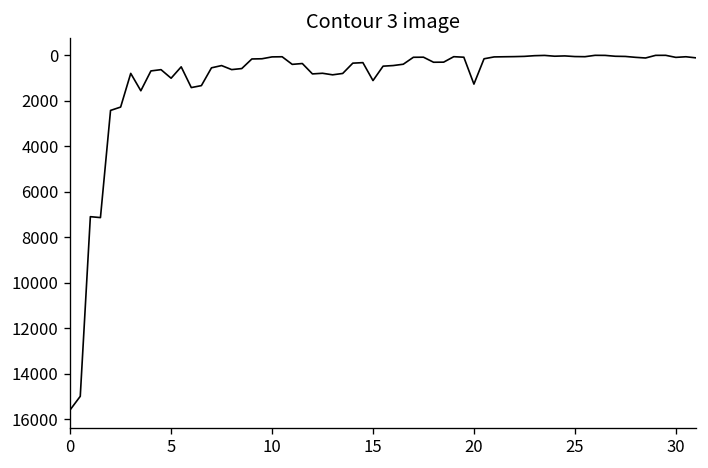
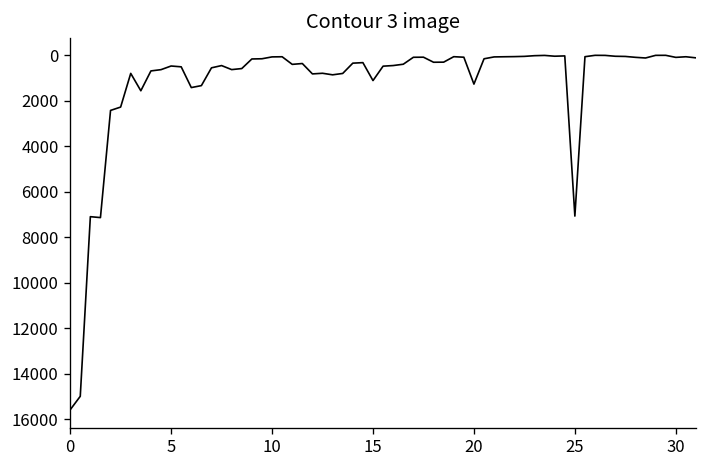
  {
    "0": 15600,
-   "5": 1000,
+   "5": 500,
    "10": 100,
    "15": 1100,
    "20": 1300,
-   "25": 100,
+   "25": 7100,
    "30": 100
  }
